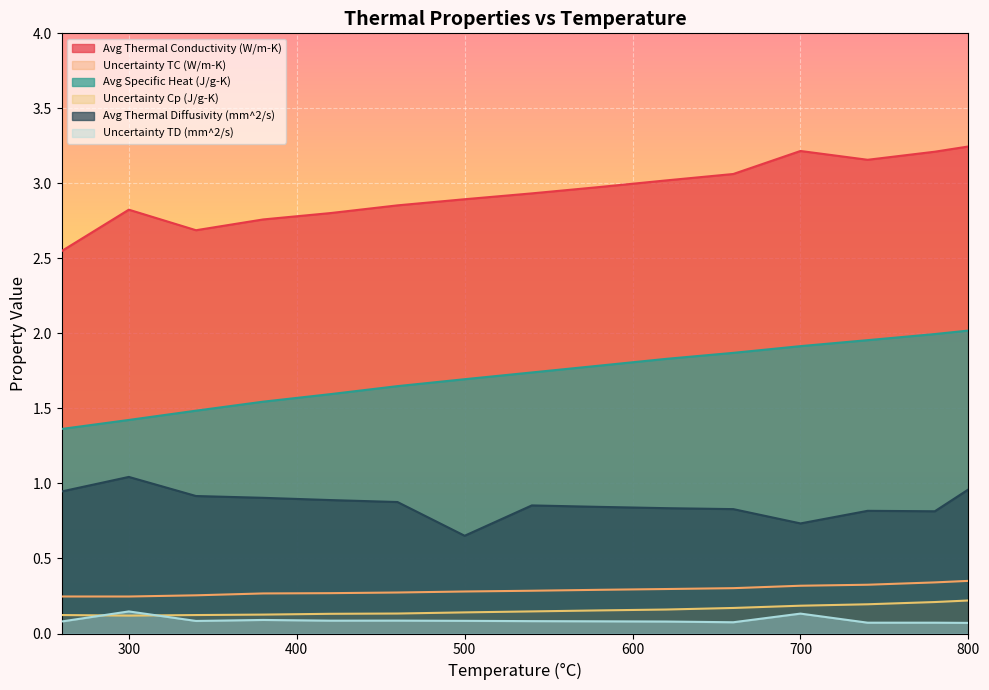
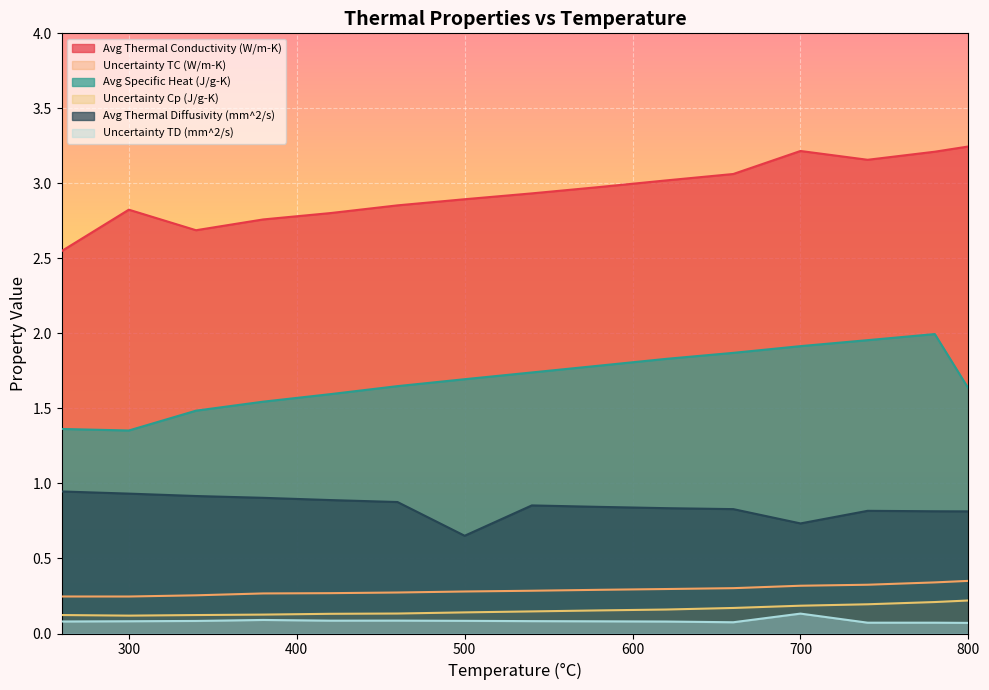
  {
    "Avg Thermal Conductivity (W/m-K)": {
      "300": 2.82,
      "500": 2.89,
      "700": 3.22,
      "800": 3.25
    },
    "Avg Specific Heat (J/g-K)": {
-     "300": 1.42,
+     "300": 1.35,
      "500": 1.69,
      "700": 1.92,
-     "800": 2.02
+     "800": 1.63
    },
    "Avg Thermal Diffusivity (mm^2/s)": {
-     "300": 1.04,
+     "300": 0.93,
      "500": 0.65,
      "700": 0.73,
-     "800": 0.96
+     "800": 0.81
    },
    "Uncertainty TD (mm^2/s)": {
-     "300": 0.15,
+     "300": 0.08,
      "500": 0.08,
      "700": 0.13,
      "800": 0.07
    }
  }
